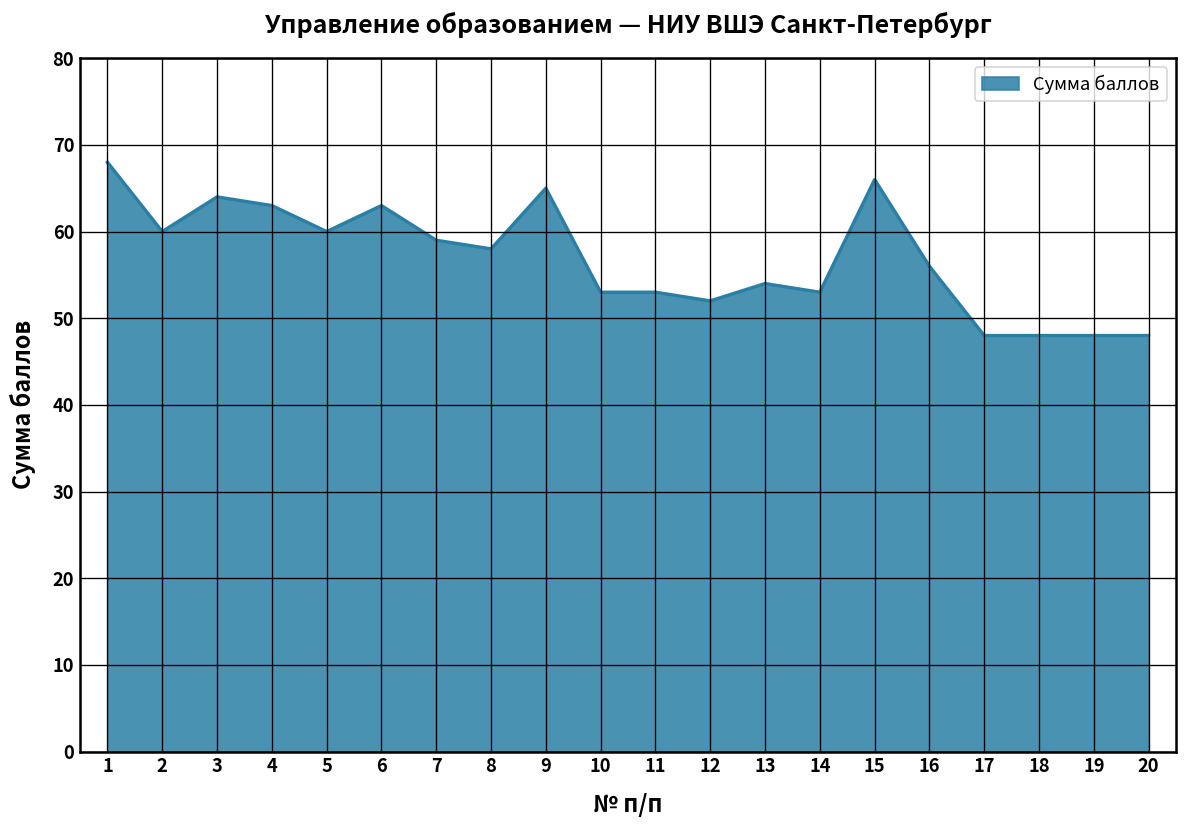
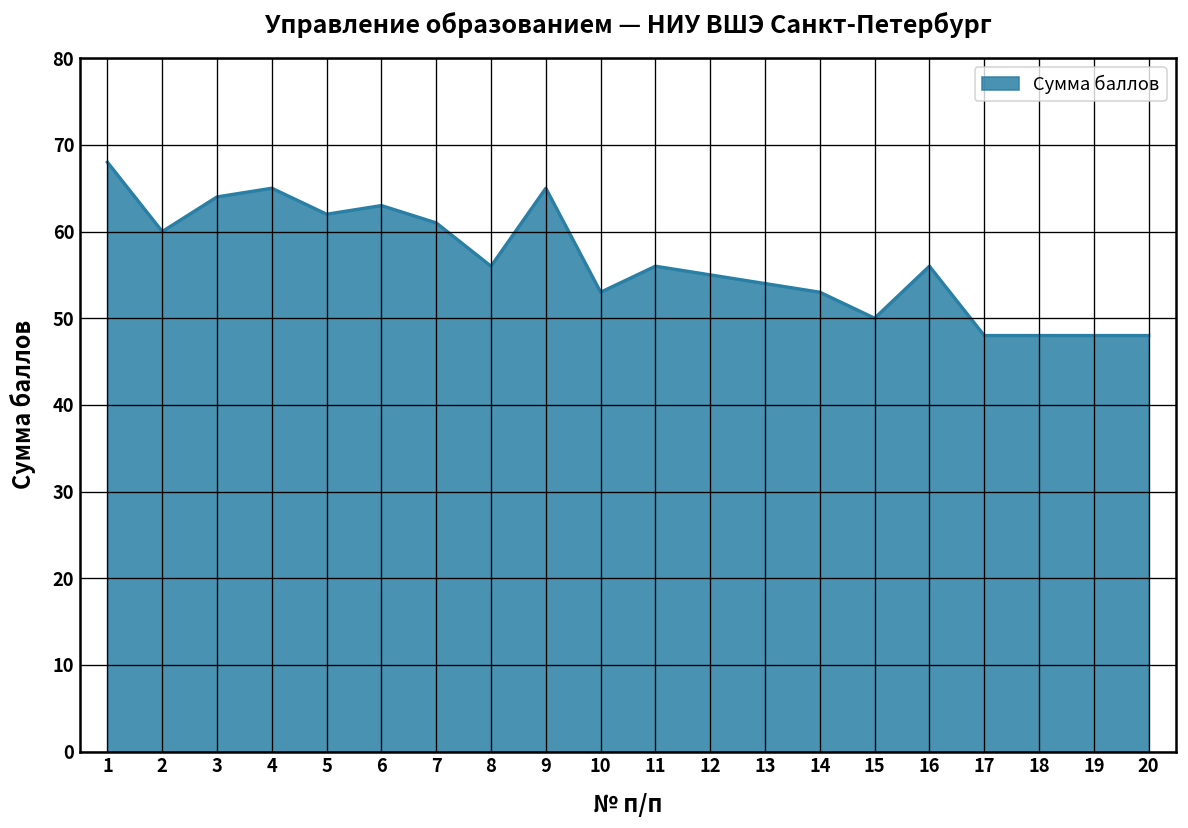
  {
    "1": 68,
    "2": 60,
    "3": 64,
-   "4": 63,
-   "5": 60,
+   "4": 65,
+   "5": 62,
    "6": 63,
-   "7": 59,
-   "8": 58,
+   "7": 61,
+   "8": 56,
    "9": 65,
    "10": 53,
-   "11": 53,
-   "12": 52,
+   "11": 56,
+   "12": 55,
    "13": 54,
    "14": 53,
-   "15": 66,
+   "15": 50,
    "16": 56,
    "17": 48,
    "18": 48,
    "19": 48,
    "20": 48
  }
